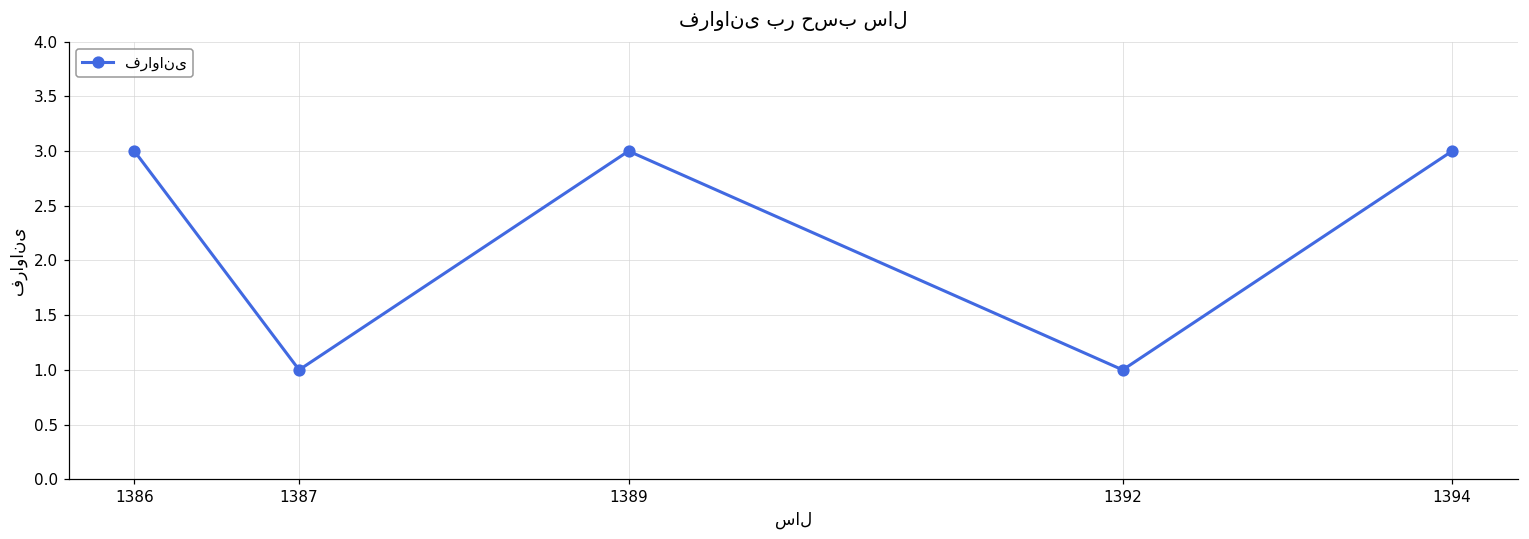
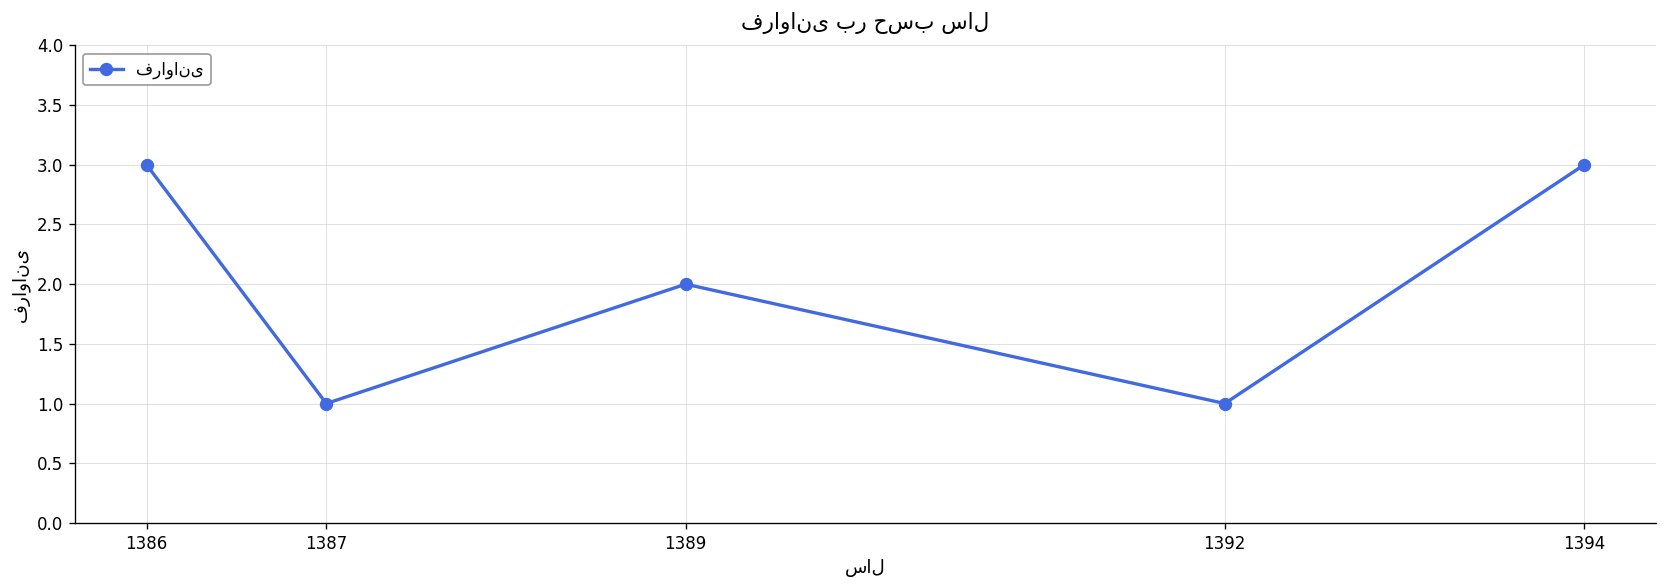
  {
    "1386": 3,
    "1387": 1,
-   "1389": 3,
+   "1389": 2,
    "1392": 1,
    "1394": 3
  }
